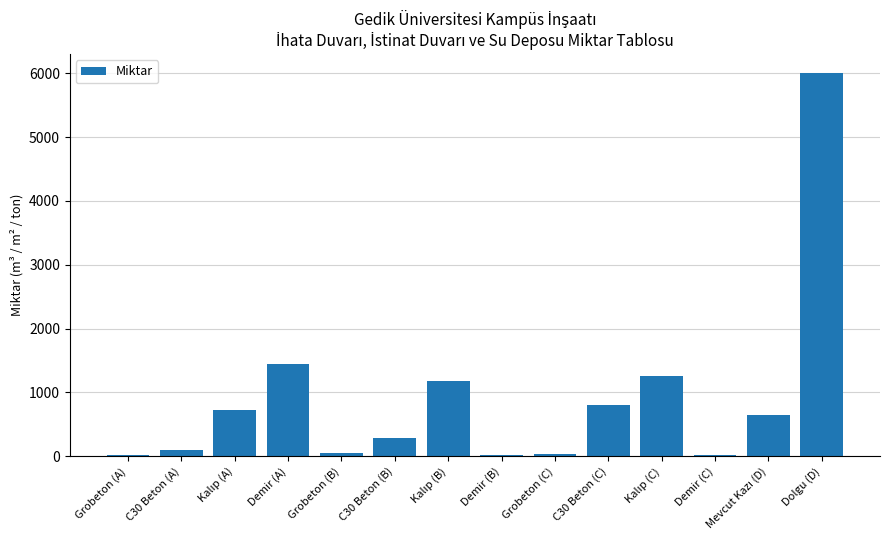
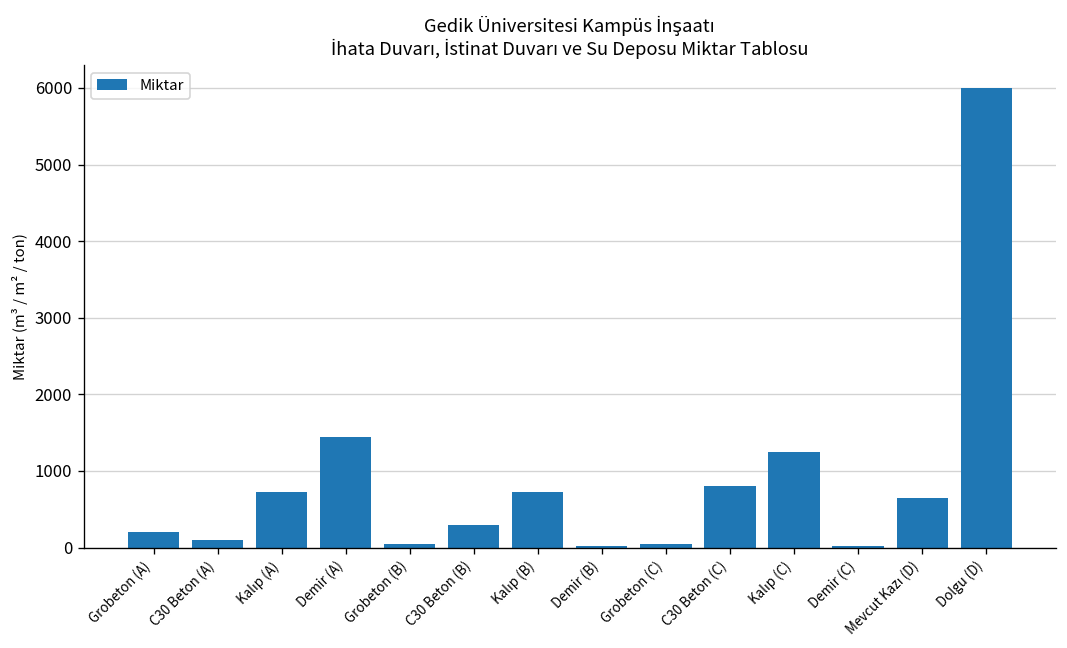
  {
-   "Grobeton (A)": 0,
+   "Grobeton (A)": 200,
    "C30 Beton (A)": 100,
    "Kalıp (A)": 700,
    "Demir (A)": 1400,
    "Grobeton (B)": 0,
    "C30 Beton (B)": 300,
-   "Kalıp (B)": 1200,
+   "Kalıp (B)": 700,
    "Grobeton (C)": 0,
    "C30 Beton (C)": 800,
    "Kalıp (C)": 1200,
    "Mevcut Kazı (D)": 600,
    "Dolgu (D)": 6000
  }
